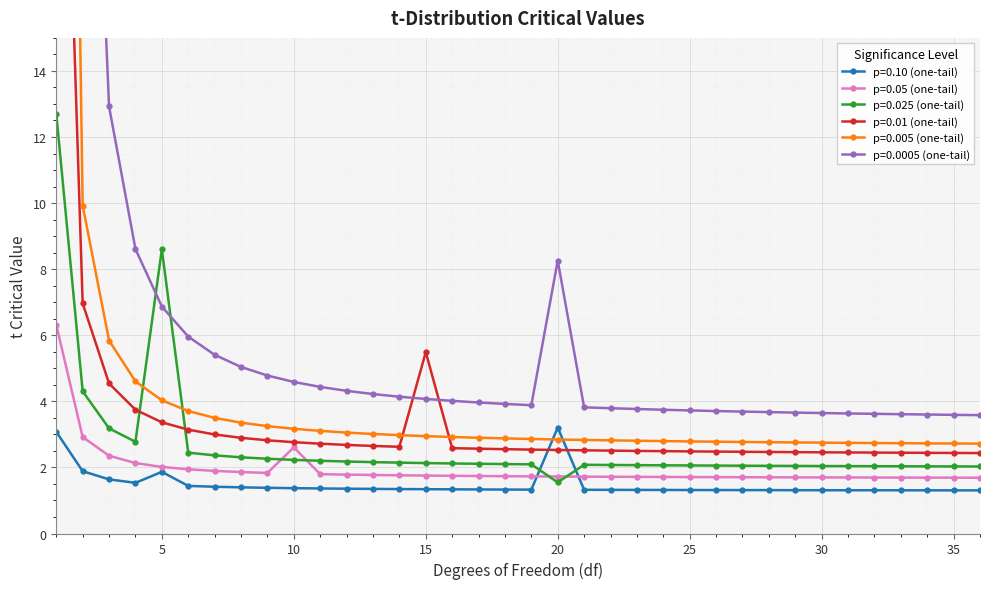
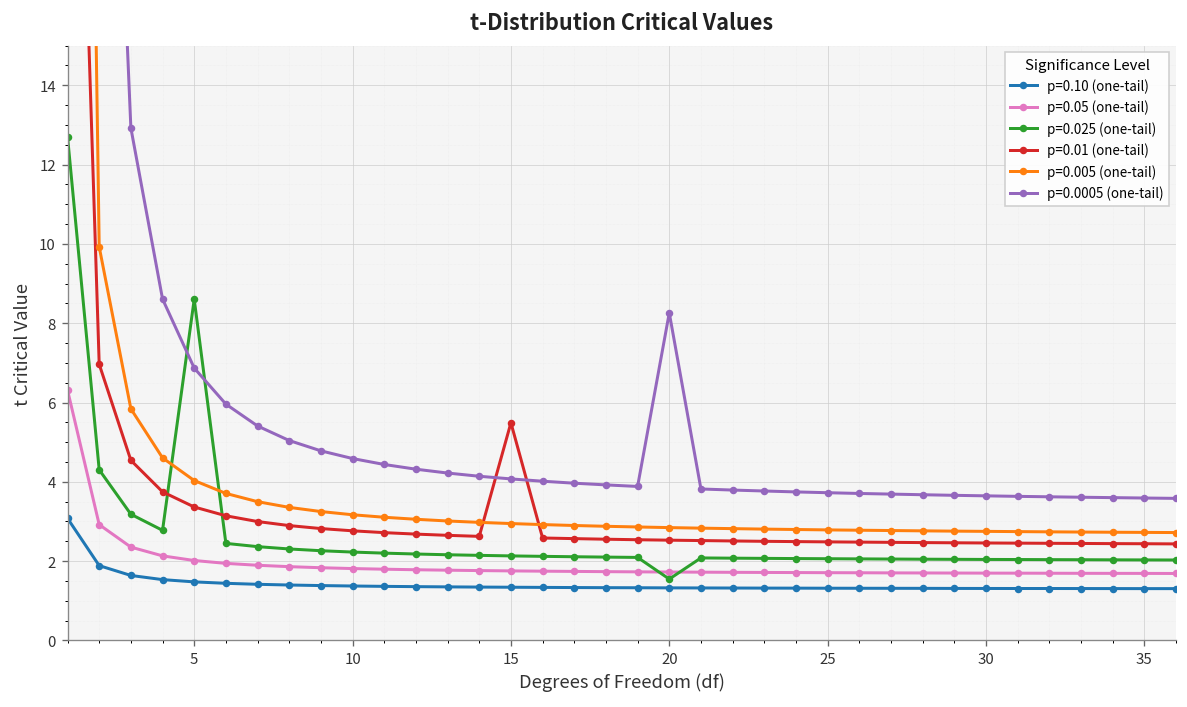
  {
    "p=0.10 (one-tail)": {
-     "5": 1.9,
+     "5": 1.5,
      "10": 1.4,
      "15": 1.3,
-     "20": 3.2,
+     "20": 1.3,
      "25": 1.3,
      "30": 1.3,
      "35": 1.3
    },
    "p=0.05 (one-tail)": {
      "5": 2.0,
-     "10": 2.6,
+     "10": 1.8,
      "15": 1.8,
      "20": 1.7,
      "25": 1.7,
      "30": 1.7,
      "35": 1.7
    },
    "p=0.025 (one-tail)": {
      "5": 8.6,
      "10": 2.2,
      "15": 2.1,
      "20": 1.5,
      "25": 2.1,
      "30": 2.0,
      "35": 2.0
    },
    "p=0.01 (one-tail)": {
      "5": 3.4,
      "10": 2.8,
      "15": 5.5,
      "20": 2.5,
      "25": 2.5,
      "30": 2.5,
      "35": 2.4
    },
    "p=0.005 (one-tail)": {
      "5": 4.0,
      "10": 3.2,
      "15": 2.9,
      "20": 2.8,
      "25": 2.8,
      "30": 2.8,
      "35": 2.7
    },
    "p=0.0005 (one-tail)": {
      "5": 6.9,
      "10": 4.6,
      "15": 4.1,
      "20": 8.3,
      "25": 3.7,
      "30": 3.6,
      "35": 3.6
    }
  }
